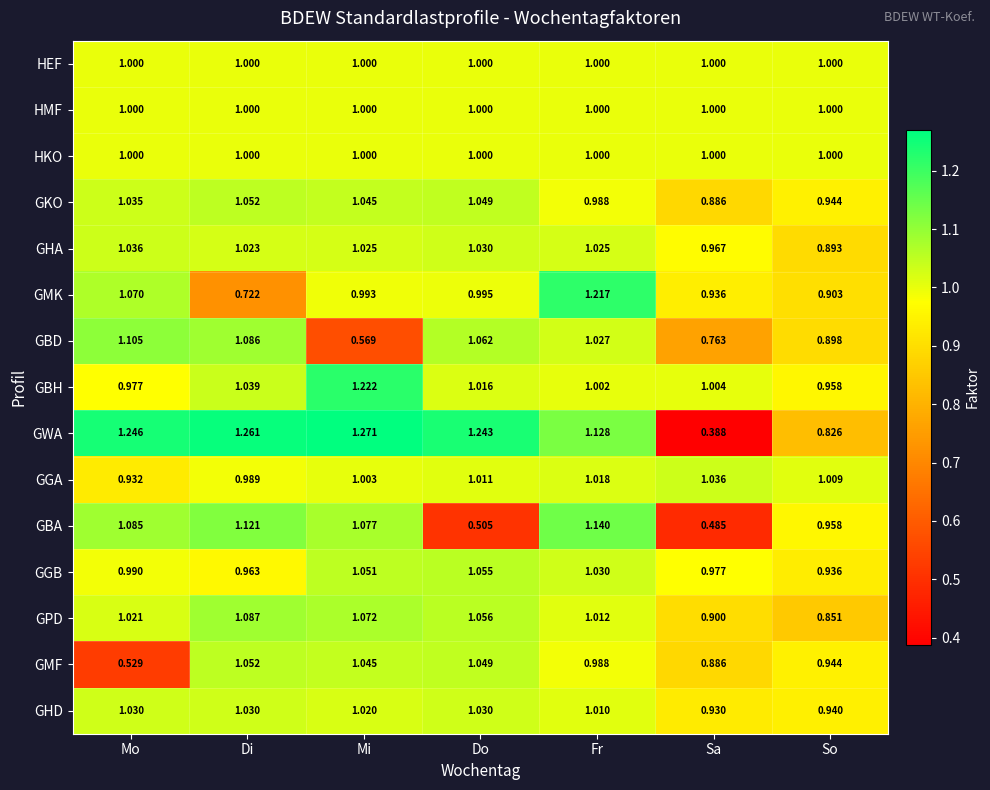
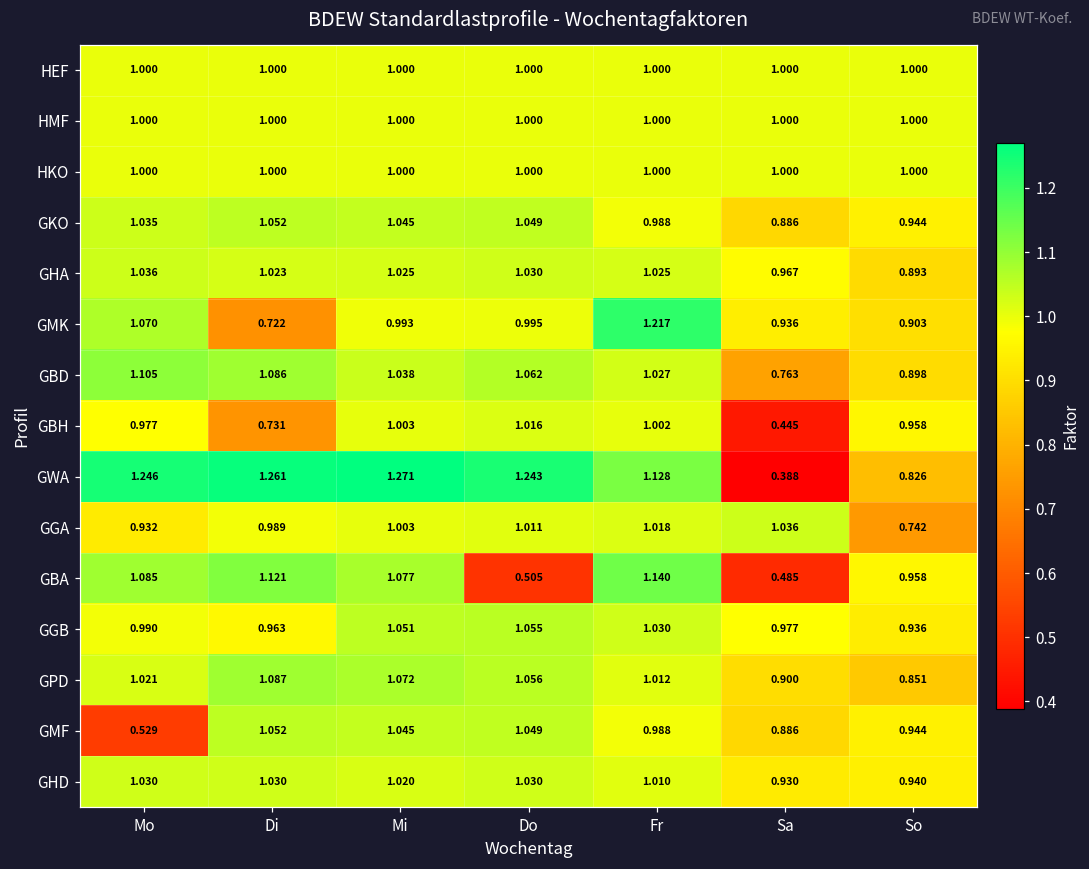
  {
    "HEF": {
      "Mo": 1.000,
      "Di": 1.000,
      "Mi": 1.000,
      "Do": 1.000,
      "Fr": 1.000,
      "Sa": 1.000,
      "So": 1.000
    },
    "HMF": {
      "Mo": 1.000,
      "Di": 1.000,
      "Mi": 1.000,
      "Do": 1.000,
      "Fr": 1.000,
      "Sa": 1.000,
      "So": 1.000
    },
    "HKO": {
      "Mo": 1.000,
      "Di": 1.000,
      "Mi": 1.000,
      "Do": 1.000,
      "Fr": 1.000,
      "Sa": 1.000,
      "So": 1.000
    },
    "GKO": {
      "Mo": 1.035,
      "Di": 1.052,
      "Mi": 1.045,
      "Do": 1.049,
      "Fr": 0.988,
      "Sa": 0.886,
      "So": 0.944
    },
    "GHA": {
      "Mo": 1.036,
      "Di": 1.023,
      "Mi": 1.025,
      "Do": 1.030,
      "Fr": 1.025,
      "Sa": 0.967,
      "So": 0.893
    },
    "GMK": {
      "Mo": 1.070,
      "Di": 0.722,
      "Mi": 0.993,
      "Do": 0.995,
      "Fr": 1.217,
      "Sa": 0.936,
      "So": 0.903
    },
    "GBD": {
      "Mo": 1.105,
      "Di": 1.086,
-     "Mi": 0.569,
+     "Mi": 1.038,
      "Do": 1.062,
      "Fr": 1.027,
      "Sa": 0.763,
      "So": 0.898
    },
    "GBH": {
      "Mo": 0.977,
-     "Di": 1.039,
-     "Mi": 1.222,
+     "Di": 0.731,
+     "Mi": 1.003,
      "Do": 1.016,
      "Fr": 1.002,
-     "Sa": 1.004,
+     "Sa": 0.445,
      "So": 0.958
    },
    "GWA": {
      "Mo": 1.246,
      "Di": 1.261,
      "Mi": 1.271,
      "Do": 1.243,
      "Fr": 1.128,
      "Sa": 0.388,
      "So": 0.826
    },
    "GGA": {
      "Mo": 0.932,
      "Di": 0.989,
      "Mi": 1.003,
      "Do": 1.011,
      "Fr": 1.018,
      "Sa": 1.036,
-     "So": 1.009
+     "So": 0.742
    },
    "GBA": {
      "Mo": 1.085,
      "Di": 1.121,
      "Mi": 1.077,
      "Do": 0.505,
      "Fr": 1.140,
      "Sa": 0.485,
      "So": 0.958
    },
    "GGB": {
      "Mo": 0.990,
      "Di": 0.963,
      "Mi": 1.051,
      "Do": 1.055,
      "Fr": 1.030,
      "Sa": 0.977,
      "So": 0.936
    },
    "GPD": {
      "Mo": 1.021,
      "Di": 1.087,
      "Mi": 1.072,
      "Do": 1.056,
      "Fr": 1.012,
      "Sa": 0.900,
      "So": 0.851
    },
    "GMF": {
      "Mo": 0.529,
      "Di": 1.052,
      "Mi": 1.045,
      "Do": 1.049,
      "Fr": 0.988,
      "Sa": 0.886,
      "So": 0.944
    },
    "GHD": {
      "Mo": 1.030,
      "Di": 1.030,
      "Mi": 1.020,
      "Do": 1.030,
      "Fr": 1.010,
      "Sa": 0.930,
      "So": 0.940
    }
  }
